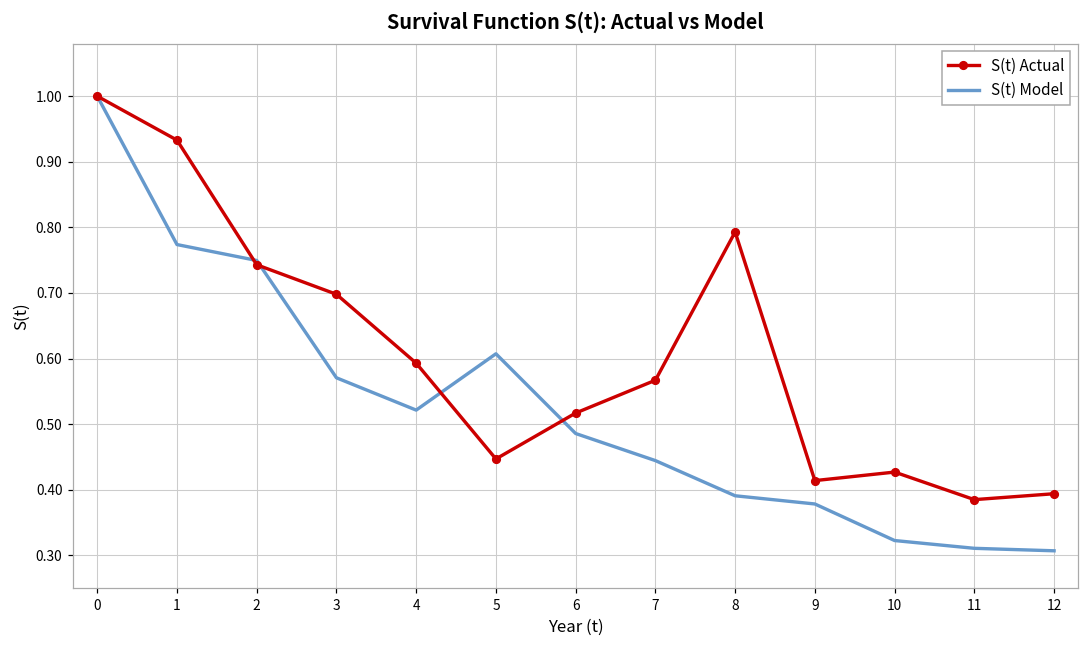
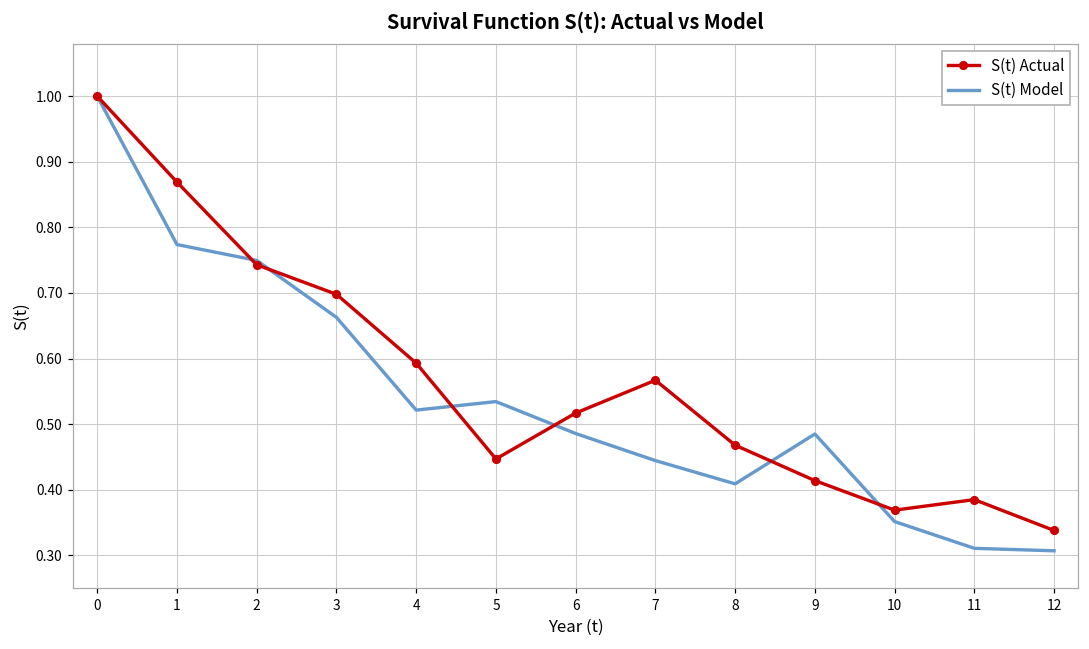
  {
    "S(t) Actual": {
-     "1": 0.93,
+     "1": 0.87,
      "2": 0.74,
      "3": 0.70,
      "4": 0.59,
      "5": 0.45,
      "6": 0.52,
      "7": 0.57,
-     "8": 0.79,
+     "8": 0.47,
      "9": 0.41,
-     "10": 0.43,
+     "10": 0.37,
      "11": 0.39,
-     "12": 0.39
+     "12": 0.34
    },
    "S(t) Model": {
      "1": 0.77,
      "2": 0.75,
-     "3": 0.57,
+     "3": 0.66,
      "4": 0.52,
-     "5": 0.61,
+     "5": 0.53,
      "6": 0.49,
      "7": 0.44,
-     "8": 0.39,
-     "9": 0.38,
-     "10": 0.32,
+     "8": 0.41,
+     "9": 0.49,
+     "10": 0.35,
      "11": 0.31,
      "12": 0.31
    }
  }
